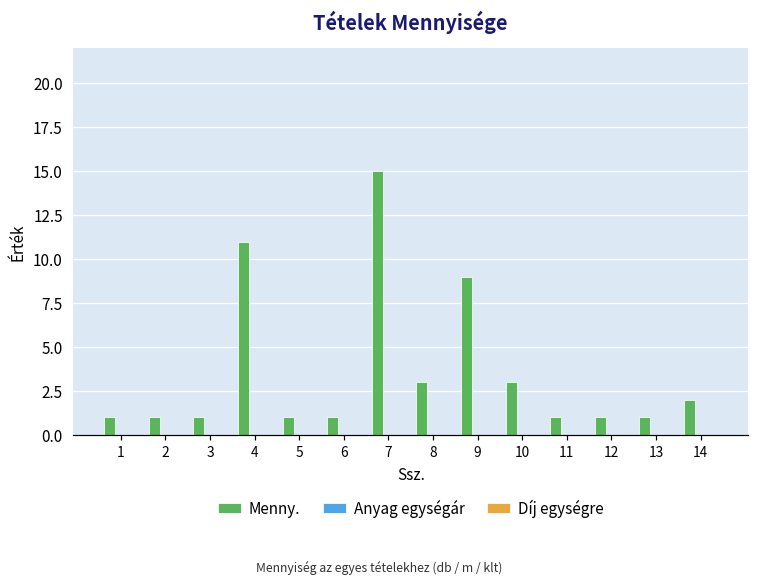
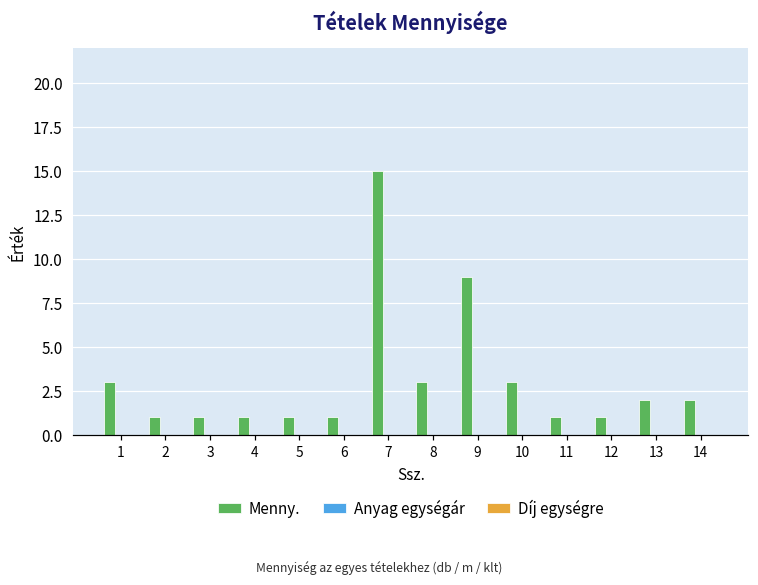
  {
    "Menny.": {
-     "1": 1,
+     "1": 3,
      "2": 1,
      "3": 1,
-     "4": 11,
+     "4": 1,
      "5": 1,
      "6": 1,
      "7": 15,
      "8": 3,
      "9": 9,
      "10": 3,
      "11": 1,
      "12": 1,
-     "13": 1,
+     "13": 2,
      "14": 2
    },
    "Anyag egységár": {
      "1": 0,
      "2": 0,
      "3": 0,
      "4": 0,
      "5": 0,
      "6": 0,
      "7": 0,
      "8": 0,
      "9": 0,
      "10": 0,
      "11": 0,
      "12": 0,
      "13": 0,
      "14": 0
    },
    "Díj egységre": {
      "1": 0,
      "2": 0,
      "3": 0,
      "4": 0,
      "5": 0,
      "6": 0,
      "7": 0,
      "8": 0,
      "9": 0,
      "10": 0,
      "11": 0,
      "12": 0,
      "13": 0,
      "14": 0
    }
  }
